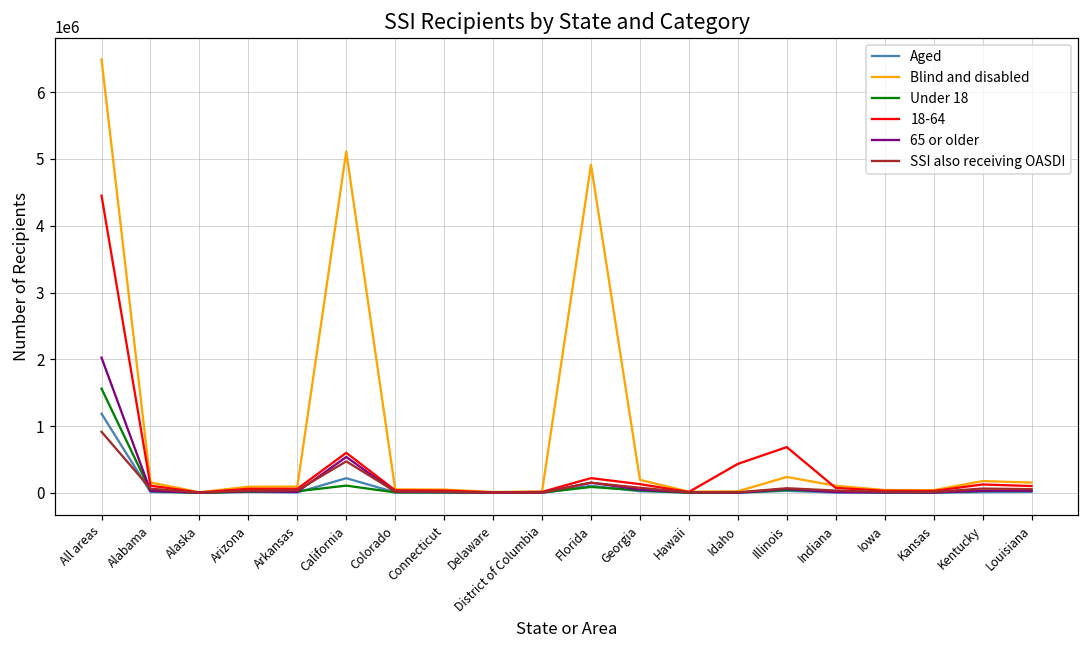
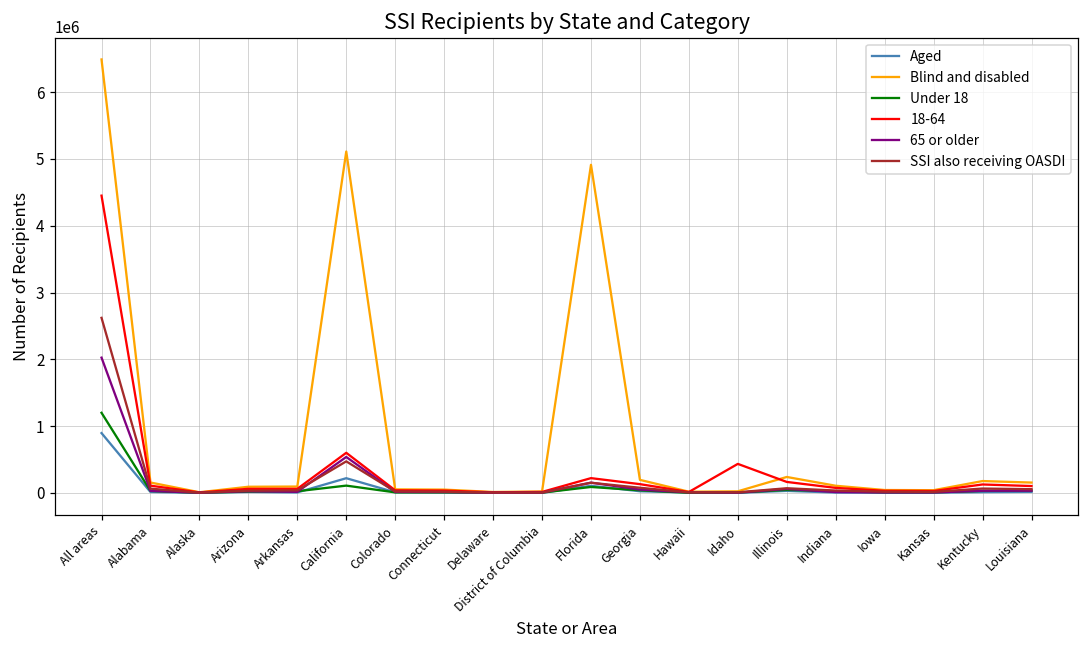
  {
    "Aged": {
-     "All areas": 1200000,
+     "All areas": 900000,
      "California": 200000
    },
    "Blind and disabled": {
      "All areas": 6500000,
      "Alabama": 200000,
      "California": 5100000,
      "Florida": 4900000,
      "Georgia": 200000,
      "Illinois": 200000,
      "Kentucky": 200000,
      "Louisiana": 200000
    },
    "Under 18": {
-     "All areas": 1600000,
+     "All areas": 1200000,
      "California": 100000
    },
    "18-64": {
      "All areas": 4500000,
      "Alabama": 100000,
      "California": 600000,
      "Florida": 200000,
      "Georgia": 100000,
      "Idaho": 400000,
-     "Illinois": 700000,
+     "Illinois": 200000,
      "Kentucky": 100000,
      "Louisiana": 100000
    },
    "65 or older": {
      "All areas": 2000000,
      "California": 500000
    },
    "SSI also receiving OASDI": {
-     "All areas": 900000,
+     "All areas": 2600000,
      "California": 500000
    }
  }
